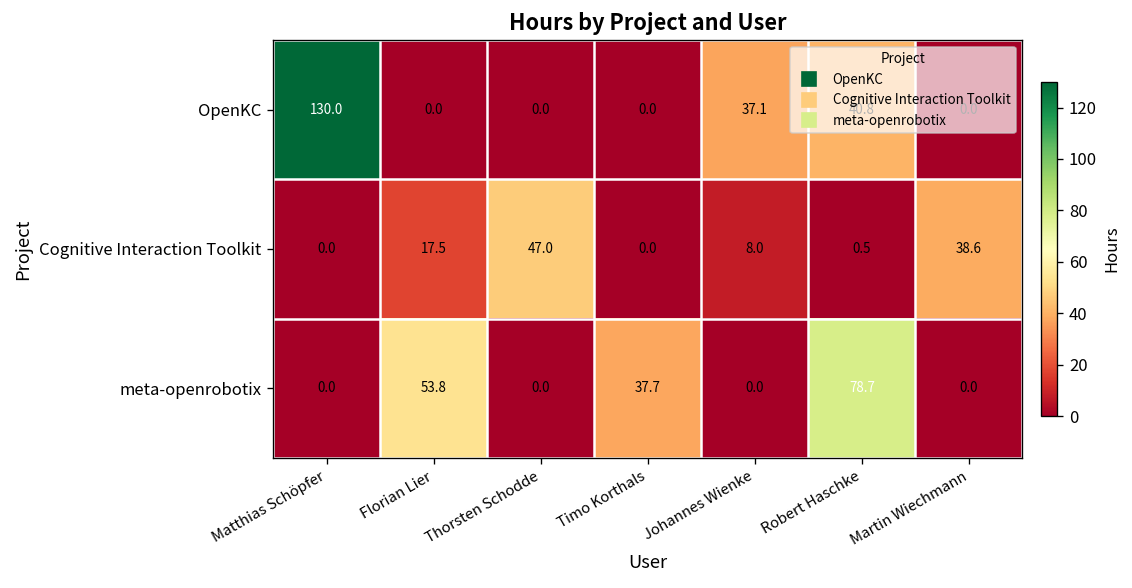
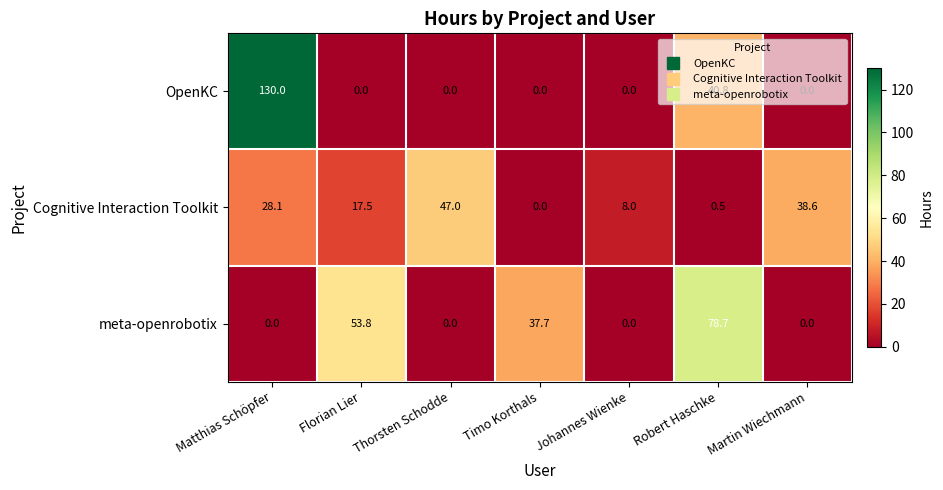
  {
    "OpenKC": {
      "Matthias Schöpfer": 130.0,
      "Florian Lier": 0.0,
      "Thorsten Schodde": 0.0,
      "Timo Korthals": 0.0,
-     "Johannes Wienke": 37.1
+     "Johannes Wienke": 0.0
    },
    "Cognitive Interaction Toolkit": {
-     "Matthias Schöpfer": 0.0,
+     "Matthias Schöpfer": 28.1,
      "Florian Lier": 17.5,
      "Thorsten Schodde": 47.0,
      "Timo Korthals": 0.0,
      "Johannes Wienke": 8.0,
      "Robert Haschke": 0.5,
      "Martin Wiechmann": 38.6
    },
    "meta-openrobotix": {
      "Matthias Schöpfer": 0.0,
      "Florian Lier": 53.8,
      "Thorsten Schodde": 0.0,
      "Timo Korthals": 37.7,
      "Johannes Wienke": 0.0,
      "Robert Haschke": 78.7,
      "Martin Wiechmann": 0.0
    }
  }
